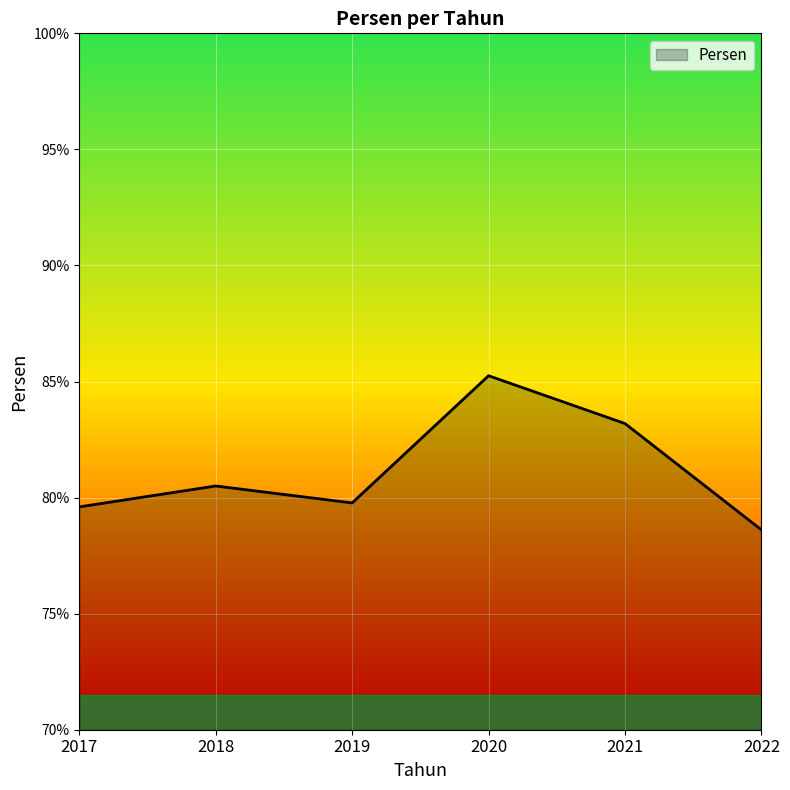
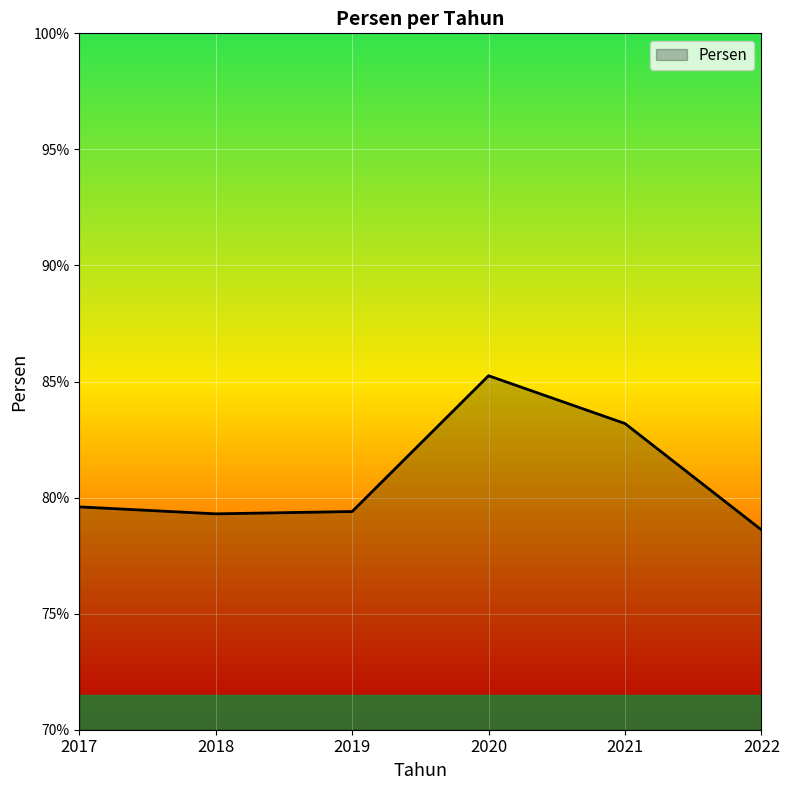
  {
    "2017": "79.6%",
-   "2018": "80.5%",
-   "2019": "79.8%",
+   "2018": "79.3%",
+   "2019": "79.4%",
    "2020": "85.3%",
    "2021": "83.2%",
    "2022": "78.6%"
  }
